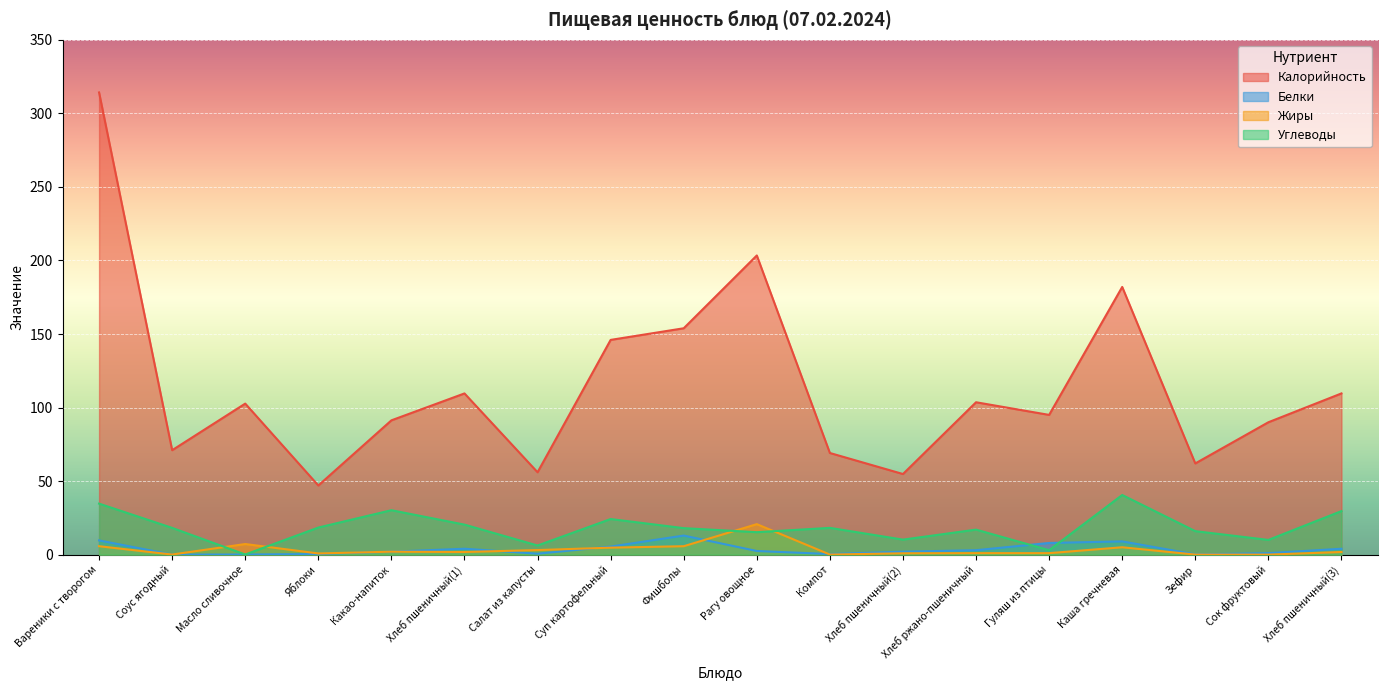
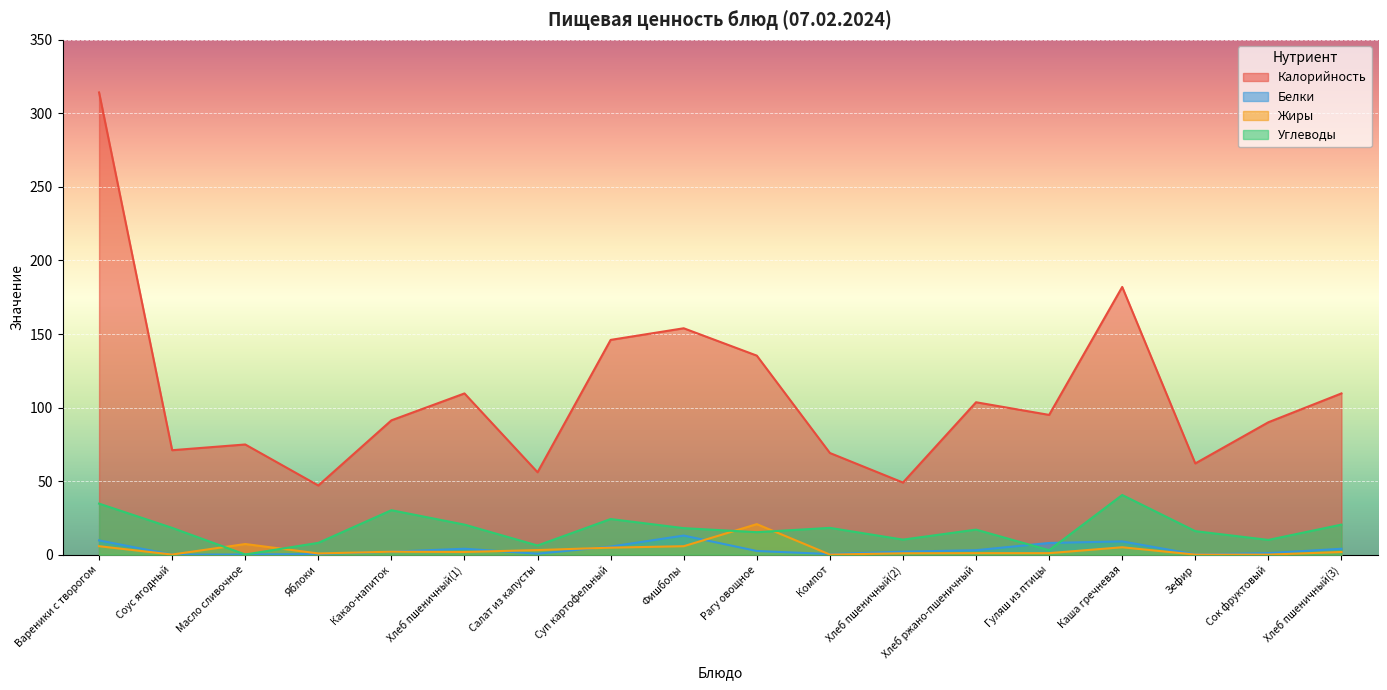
  {
    "Калорийность": {
      "Вареники с творогом": 314,
      "Соус ягодный": 71,
-     "Масло сливочное": 103,
+     "Масло сливочное": 75,
      "Яблоки": 47,
      "Какао-напиток": 91,
      "Хлеб пшеничный(1)": 110,
      "Салат из капусты": 56,
      "Суп картофельный": 146,
      "Фишболы": 154,
-     "Рагу овощное": 203,
+     "Рагу овощное": 135,
      "Компот": 69,
-     "Хлеб пшеничный(2)": 55,
+     "Хлеб пшеничный(2)": 49,
      "Хлеб ржано-пшеничный": 104,
      "Гуляш из птицы": 95,
      "Каша гречневая": 182,
      "Зефир": 62,
      "Сок фруктовый": 90,
      "Хлеб пшеничный(3)": 110
    },
    "Белки": {
      "Вареники с творогом": 10,
      "Хлеб пшеничный(1)": 4,
      "Салат из капусты": 1,
      "Фишболы": 13,
      "Рагу овощное": 2,
      "Хлеб ржано-пшеничный": 3,
      "Гуляш из птицы": 8,
      "Каша гречневая": 9,
      "Хлеб пшеничный(3)": 4
    },
    "Жиры": {
      "Вареники с творогом": 6,
      "Масло сливочное": 7,
      "Хлеб пшеничный(1)": 2,
      "Салат из капусты": 3,
      "Фишболы": 6,
      "Рагу овощное": 21,
      "Хлеб ржано-пшеничный": 1,
      "Гуляш из птицы": 1,
      "Каша гречневая": 5,
      "Хлеб пшеничный(3)": 2
    },
    "Углеводы": {
      "Вареники с творогом": 35,
      "Соус ягодный": 18,
-     "Яблоки": 18,
+     "Яблоки": 8,
      "Какао-напиток": 30,
      "Хлеб пшеничный(1)": 20,
      "Салат из капусты": 6,
      "Суп картофельный": 24,
      "Фишболы": 18,
      "Рагу овощное": 15,
      "Компот": 18,
      "Хлеб пшеничный(2)": 10,
      "Хлеб ржано-пшеничный": 17,
      "Гуляш из птицы": 3,
      "Каша гречневая": 41,
      "Зефир": 16,
      "Сок фруктовый": 10,
-     "Хлеб пшеничный(3)": 30
+     "Хлеб пшеничный(3)": 20
    }
  }
